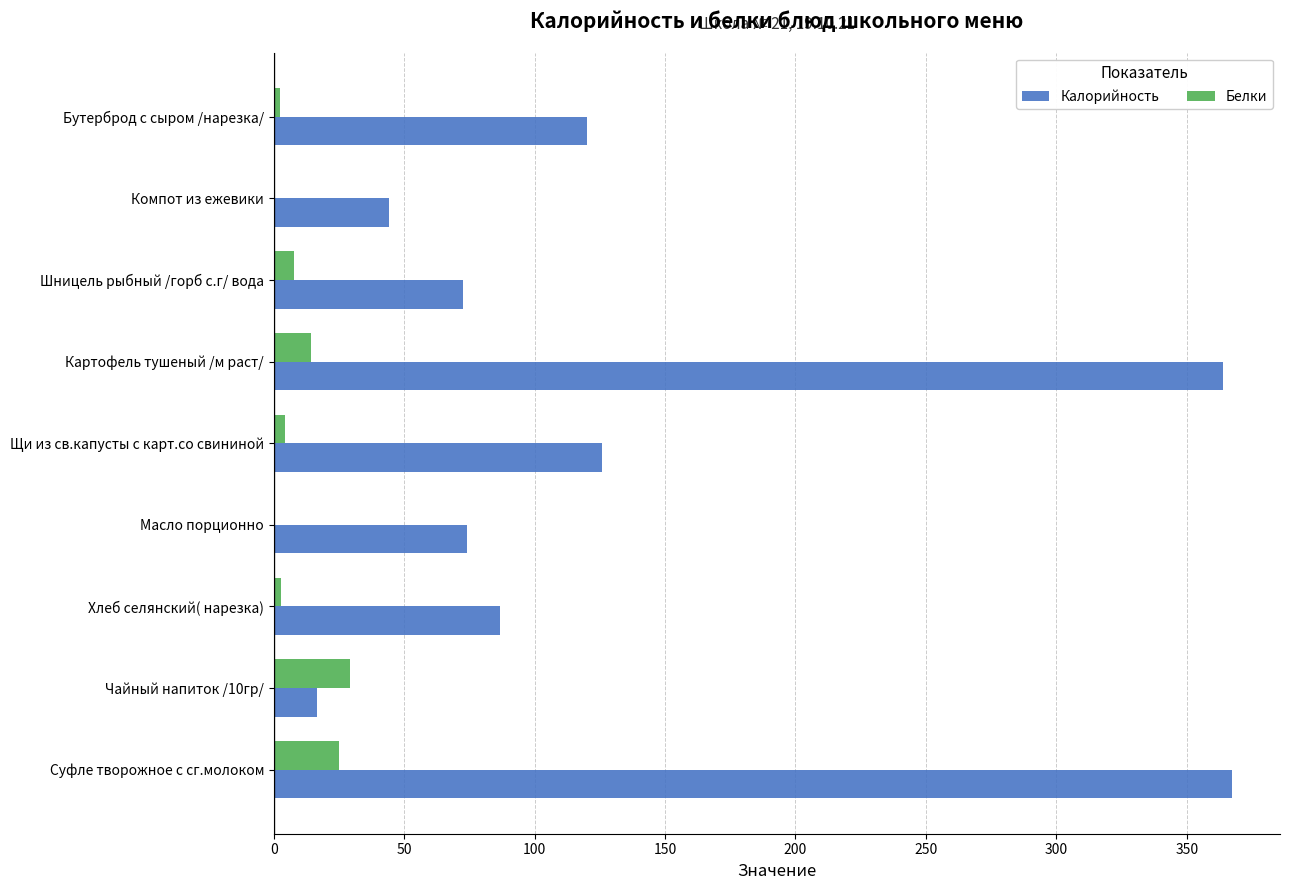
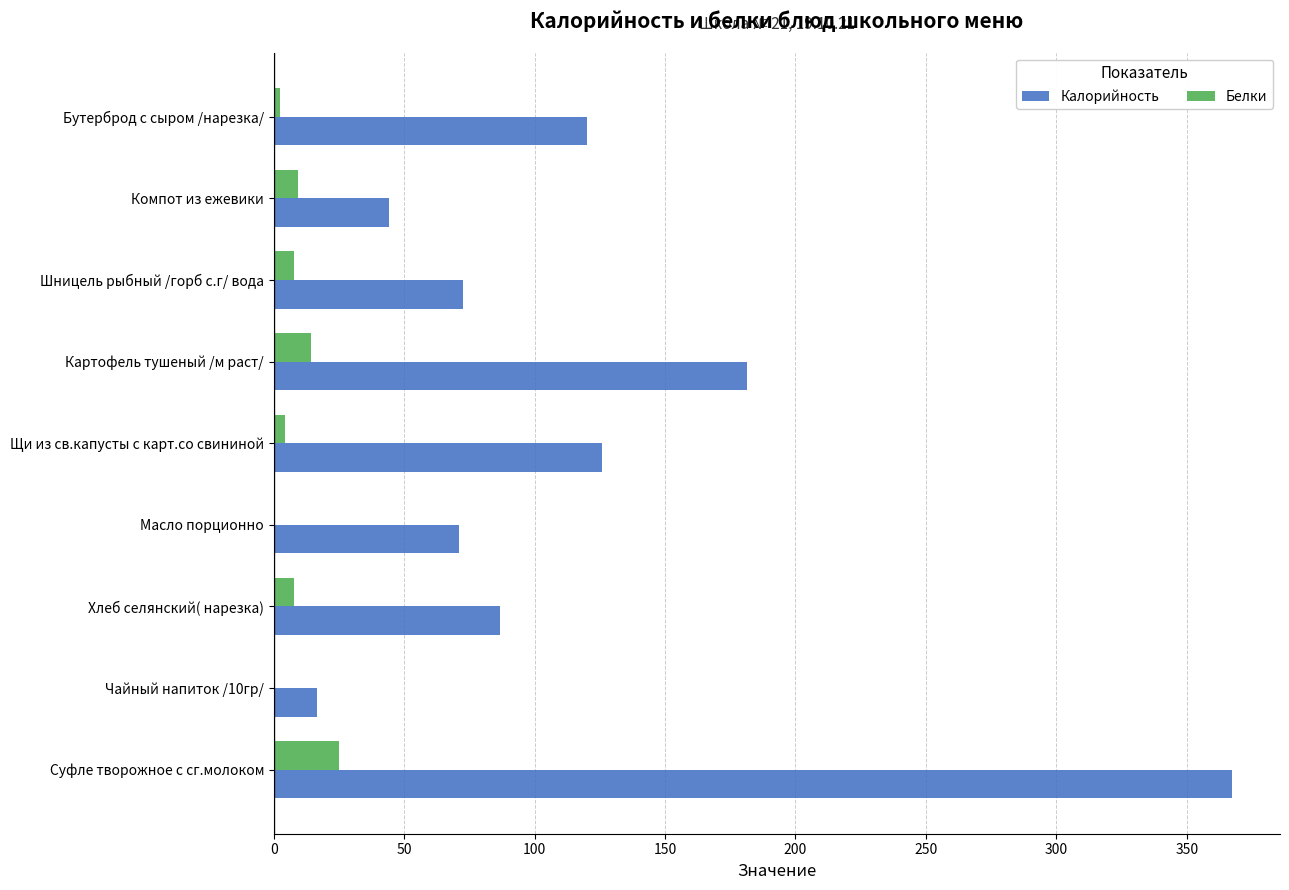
  {
    "Калорийность": {
      "Бутерброд с сыром /нарезка/": 120,
      "Компот из ежевики": 44,
      "Шницель рыбный /горб с.г/ вода": 73,
-     "Картофель тушеный /м раст/": 364,
+     "Картофель тушеный /м раст/": 182,
      "Щи из св.капусты с карт.со свининой": 126,
-     "Масло порционно": 74,
+     "Масло порционно": 71,
      "Хлеб селянский( нарезка)": 87,
      "Чайный напиток /10гр/": 17,
      "Суфле творожное с сг.молоком": 367
    },
    "Белки": {
      "Бутерброд с сыром /нарезка/": 2,
-     "Компот из ежевики": 0,
+     "Компот из ежевики": 9,
      "Шницель рыбный /горб с.г/ вода": 8,
      "Картофель тушеный /м раст/": 14,
      "Щи из св.капусты с карт.со свининой": 4,
-     "Хлеб селянский( нарезка)": 3,
-     "Чайный напиток /10гр/": 29,
+     "Хлеб селянский( нарезка)": 8,
+     "Чайный напиток /10гр/": 0,
      "Суфле творожное с сг.молоком": 25
    }
  }
